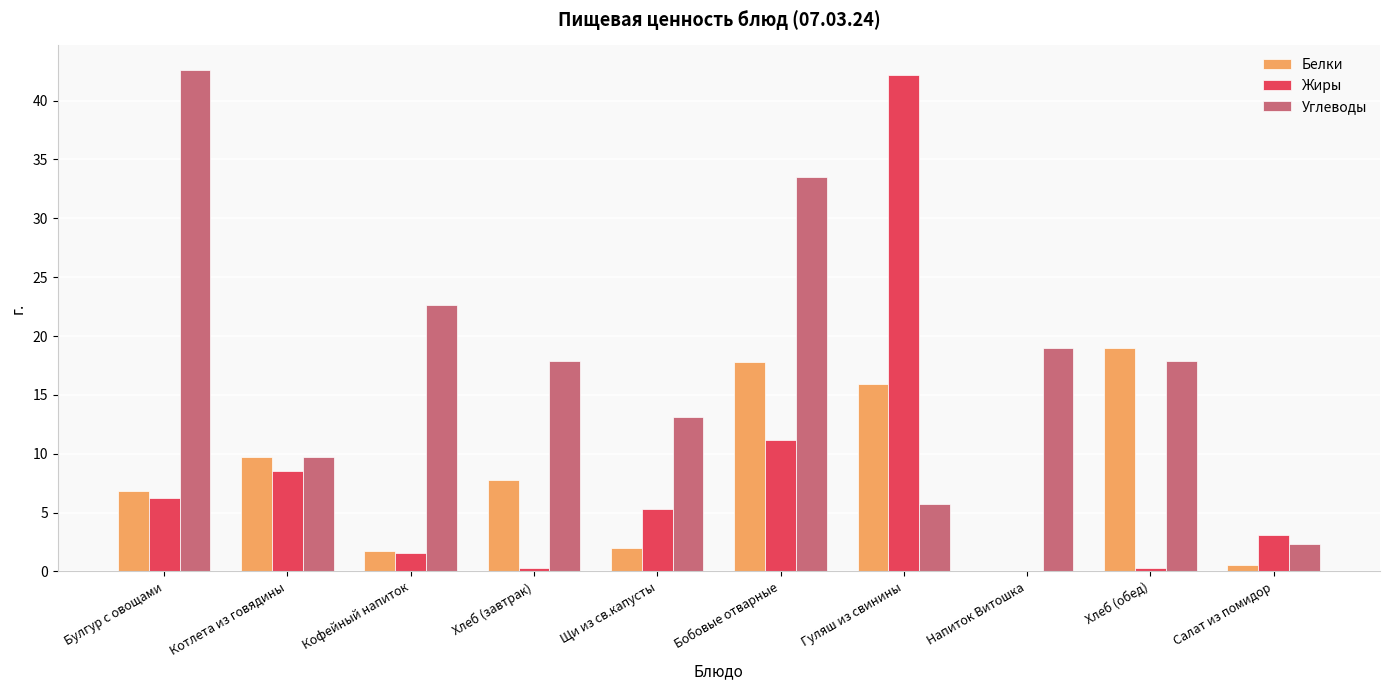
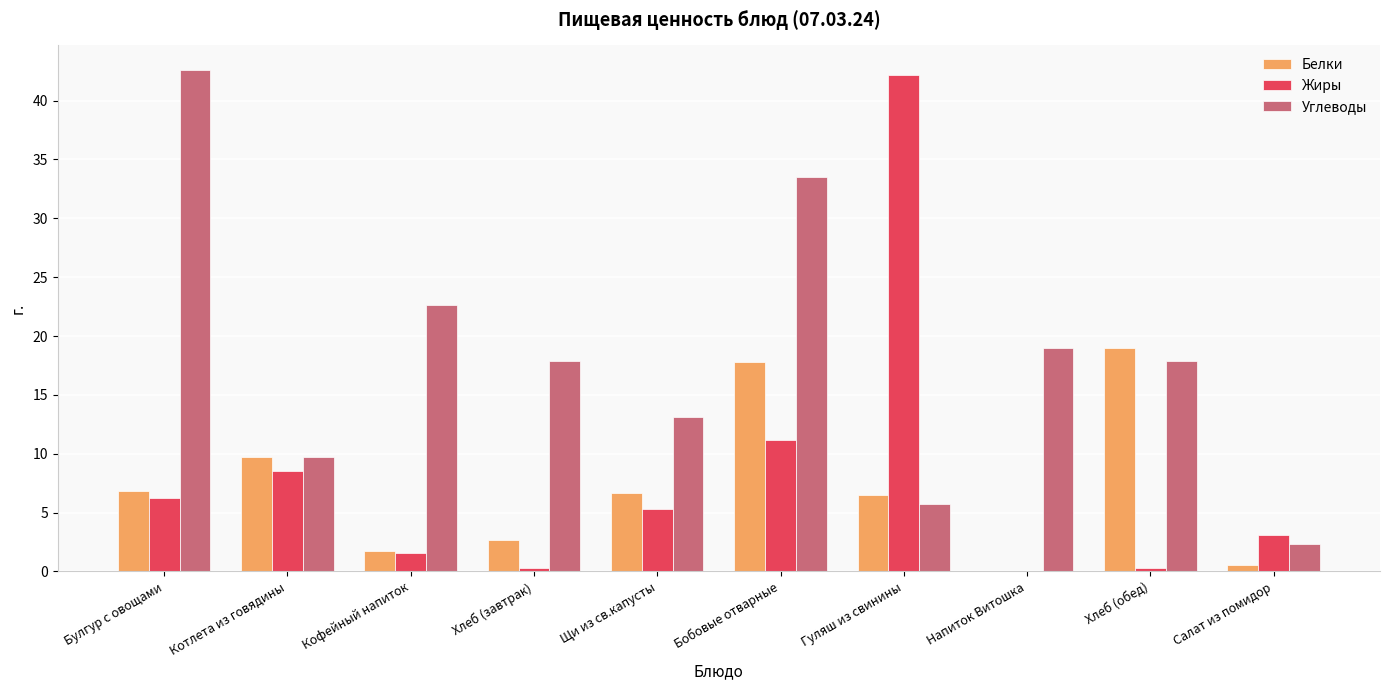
  {
    "Белки": {
      "Булгур с овощами": 6.8,
      "Котлета из говядины": 9.7,
      "Кофейный напиток": 1.7,
-     "Хлеб (завтрак)": 7.8,
-     "Щи из св.капусты": 2.0,
+     "Хлеб (завтрак)": 2.7,
+     "Щи из св.капусты": 6.7,
      "Бобовые отварные": 17.8,
-     "Гуляш из свинины": 16.0,
+     "Гуляш из свинины": 6.5,
      "Напиток Витошка": 0.0,
      "Хлеб (обед)": 19.0,
      "Салат из помидор": 0.6
    }
  }
